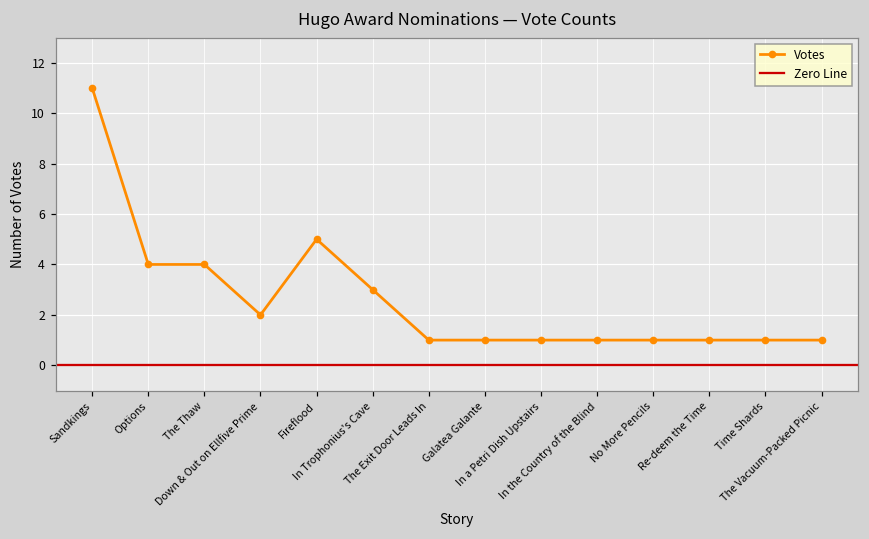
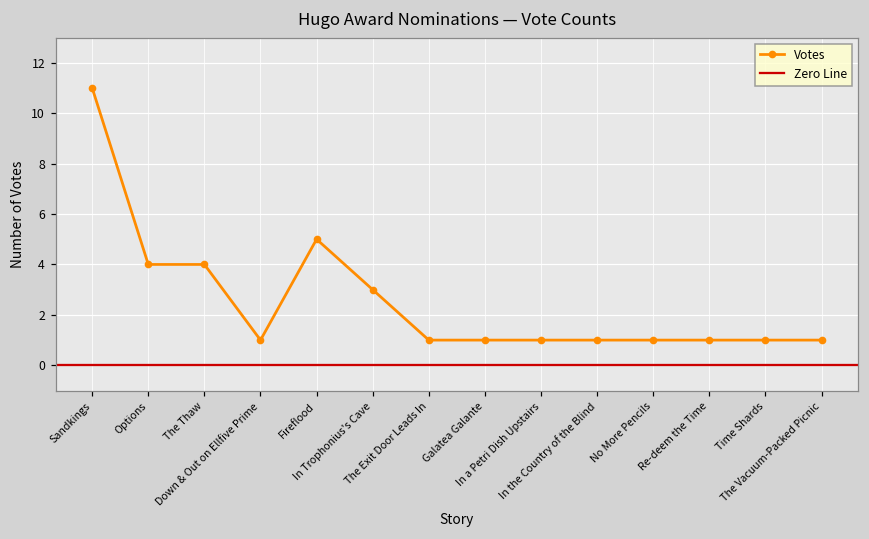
  {
    "Sandkings": 11,
    "Options": 4,
    "The Thaw": 4,
-   "Down & Out on Ellfive Prime": 2,
+   "Down & Out on Ellfive Prime": 1,
    "Fireflood": 5,
    "In Trophonius's Cave": 3,
    "The Exit Door Leads In": 1,
    "Galatea Galante": 1,
    "In a Petri Dish Upstairs": 1,
    "In the Country of the Blind": 1,
    "No More Pencils": 1,
    "Re-deem the Time": 1,
    "Time Shards": 1,
    "The Vacuum-Packed Picnic": 1
  }
